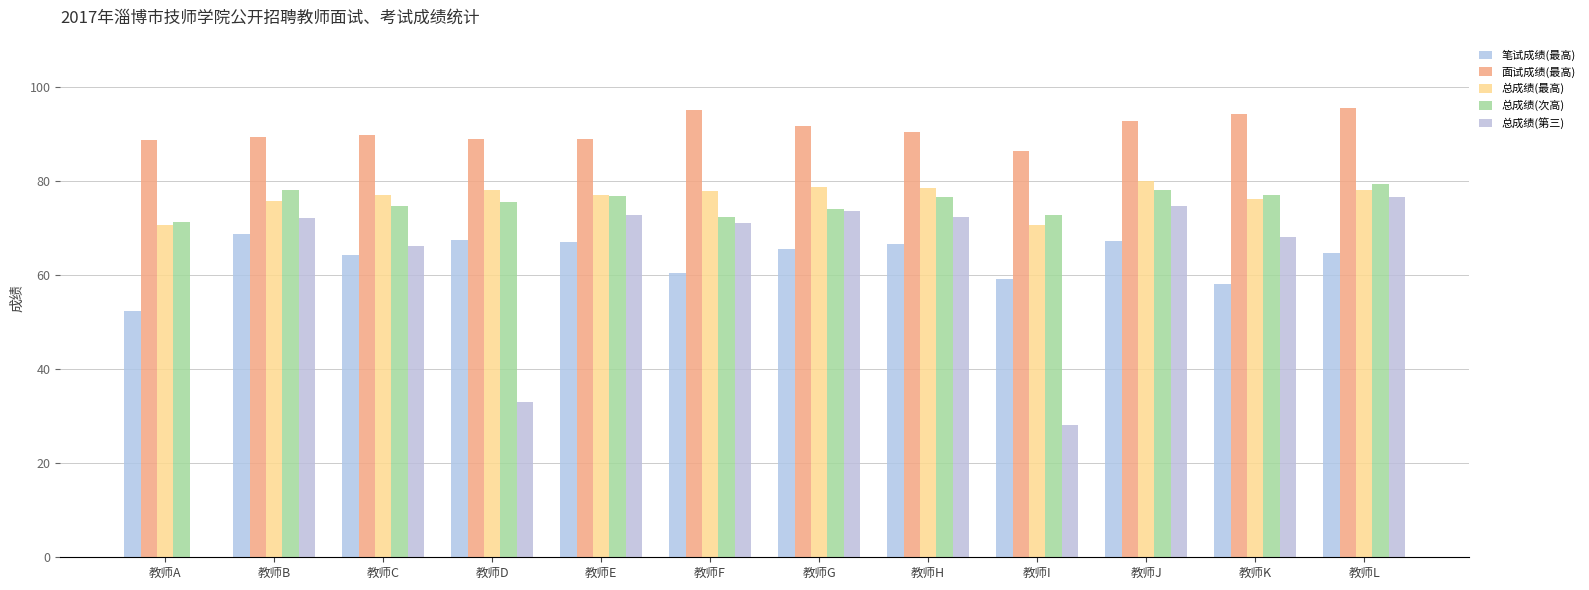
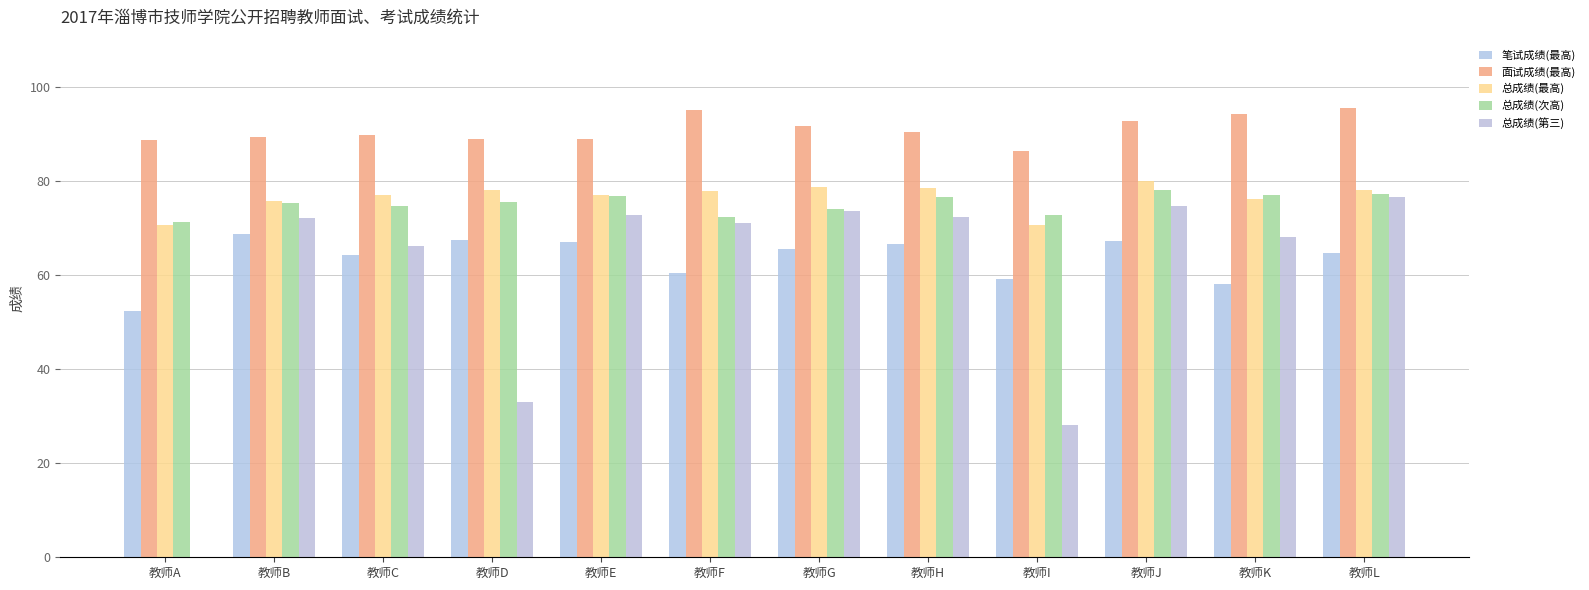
  {
    "总成绩(次高)": {
      "教师A": 71,
-     "教师B": 78,
+     "教师B": 75,
      "教师C": 75,
      "教师D": 76,
      "教师E": 77,
      "教师F": 72,
      "教师G": 74,
      "教师H": 77,
      "教师I": 73,
      "教师J": 78,
      "教师K": 77,
-     "教师L": 79
+     "教师L": 77
    }
  }
